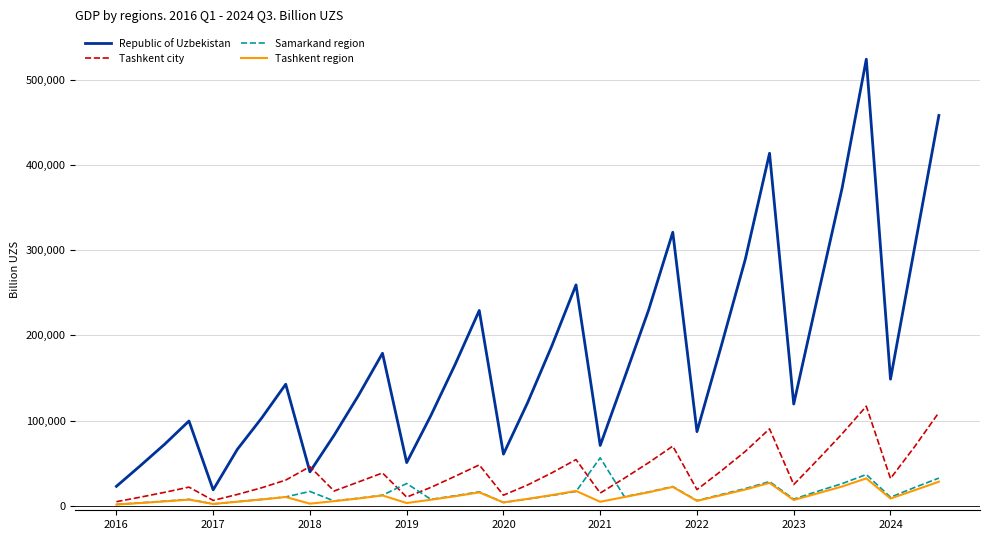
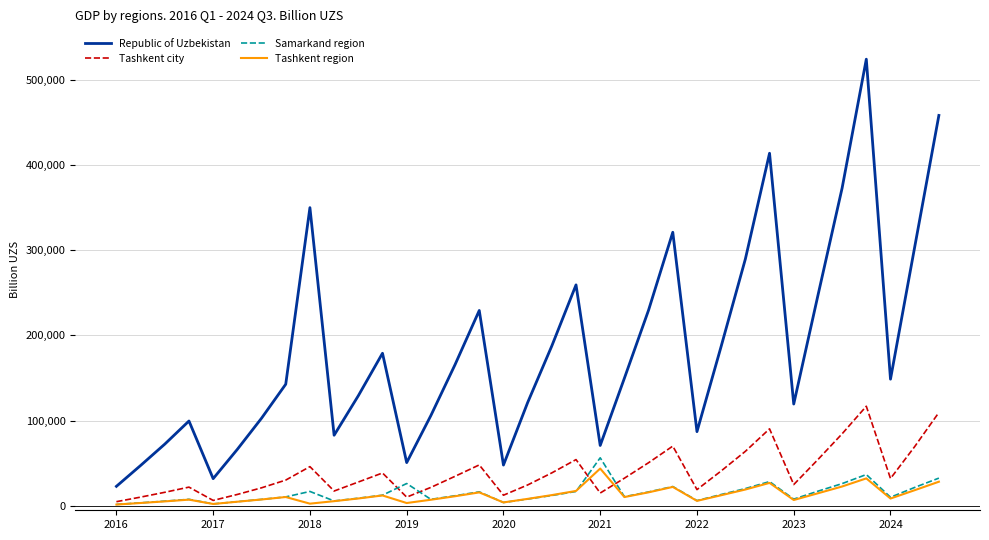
  {
    "Republic of Uzbekistan": {
      "2016": "20,000",
-     "2017": "20,000",
-     "2018": "40,000",
+     "2017": "30,000",
+     "2018": "350,000",
      "2019": "50,000",
-     "2020": "60,000",
+     "2020": "50,000",
      "2021": "70,000",
      "2022": "90,000",
      "2023": "120,000",
      "2024": "150,000"
    },
    "Tashkent city": {
      "2016": "10,000",
      "2017": "10,000",
      "2018": "50,000",
      "2019": "10,000",
      "2020": "10,000",
      "2021": "20,000",
      "2022": "20,000",
      "2023": "30,000",
      "2024": "30,000"
    },
    "Samarkand region": {
      "2018": "20,000",
      "2019": "30,000",
      "2021": "60,000"
    },
    "Tashkent region": {
      "2018": "0",
      "2019": "0",
-     "2021": "0"
+     "2021": "40,000"
    }
  }
